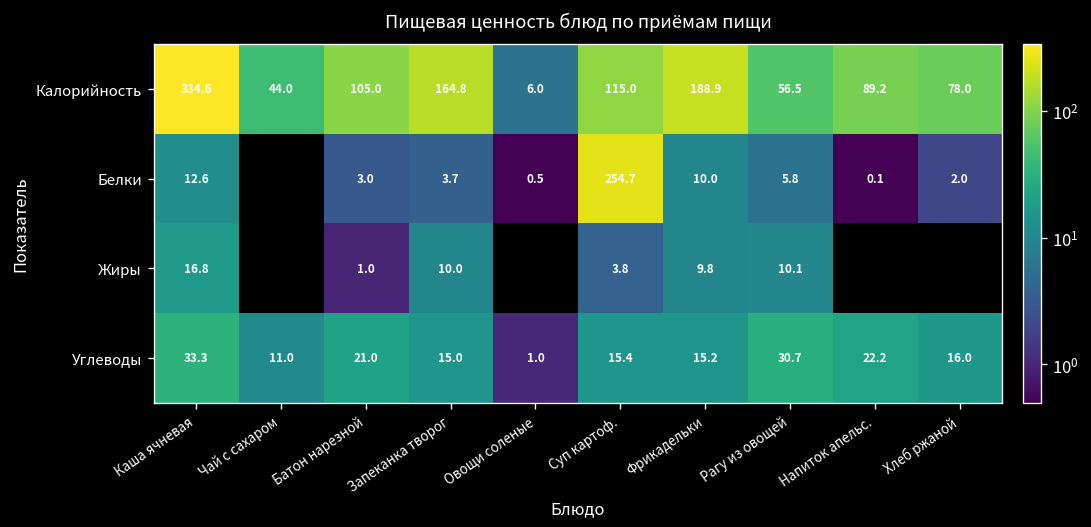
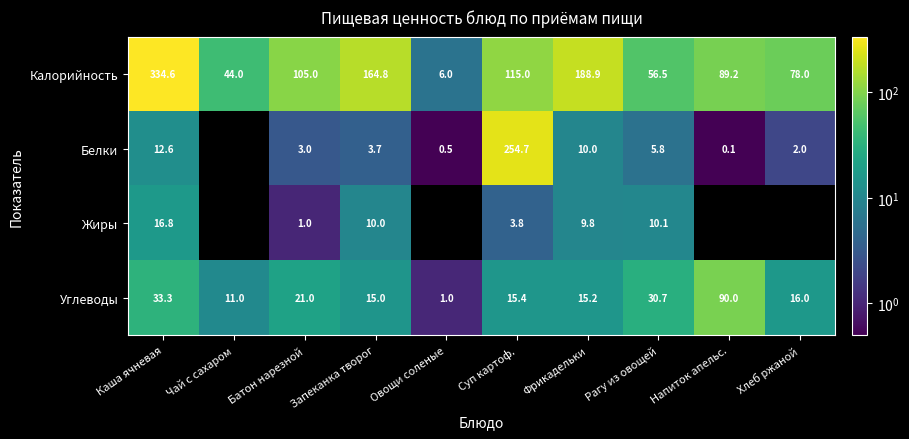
  {
    "Калорийность": {
      "Каша ячневая": 334.6,
      "Чай с сахаром": 44.0,
      "Батон нарезной": 105.0,
      "Запеканка творог": 164.8,
      "Овощи соленые": 6.0,
      "Суп картоф.": 115.0,
      "Фрикадельки": 188.9,
      "Рагу из овощей": 56.5,
      "Напиток апельс.": 89.2,
      "Хлеб ржаной": 78.0
    },
    "Белки": {
      "Каша ячневая": 12.6,
      "Батон нарезной": 3.0,
      "Запеканка творог": 3.7,
      "Овощи соленые": 0.5,
      "Суп картоф.": 254.7,
      "Фрикадельки": 10.0,
      "Рагу из овощей": 5.8,
      "Напиток апельс.": 0.1,
      "Хлеб ржаной": 2.0
    },
    "Жиры": {
      "Каша ячневая": 16.8,
      "Батон нарезной": 1.0,
      "Запеканка творог": 10.0,
      "Суп картоф.": 3.8,
      "Фрикадельки": 9.8,
      "Рагу из овощей": 10.1
    },
    "Углеводы": {
      "Каша ячневая": 33.3,
      "Чай с сахаром": 11.0,
      "Батон нарезной": 21.0,
      "Запеканка творог": 15.0,
      "Овощи соленые": 1.0,
      "Суп картоф.": 15.4,
      "Фрикадельки": 15.2,
      "Рагу из овощей": 30.7,
-     "Напиток апельс.": 22.2,
+     "Напиток апельс.": 90.0,
      "Хлеб ржаной": 16.0
    }
  }
